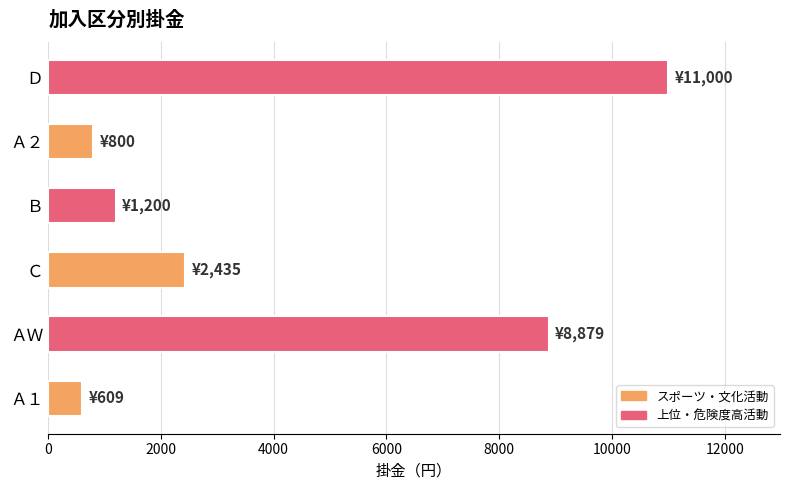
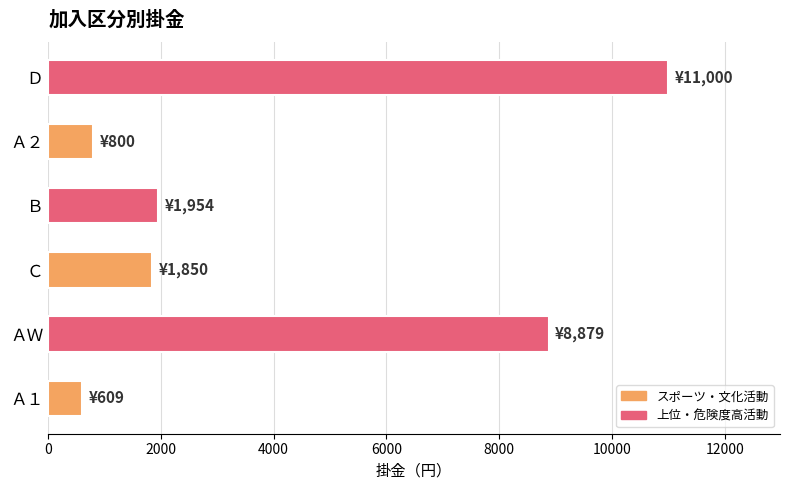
  {
    "Ｄ": "¥11,000",
    "Ａ２": "¥800",
-   "Ｂ": "¥1,200",
-   "Ｃ": "¥2,435",
+   "Ｂ": "¥1,954",
+   "Ｃ": "¥1,850",
    "ＡＷ": "¥8,879",
    "Ａ１": "¥609"
  }
